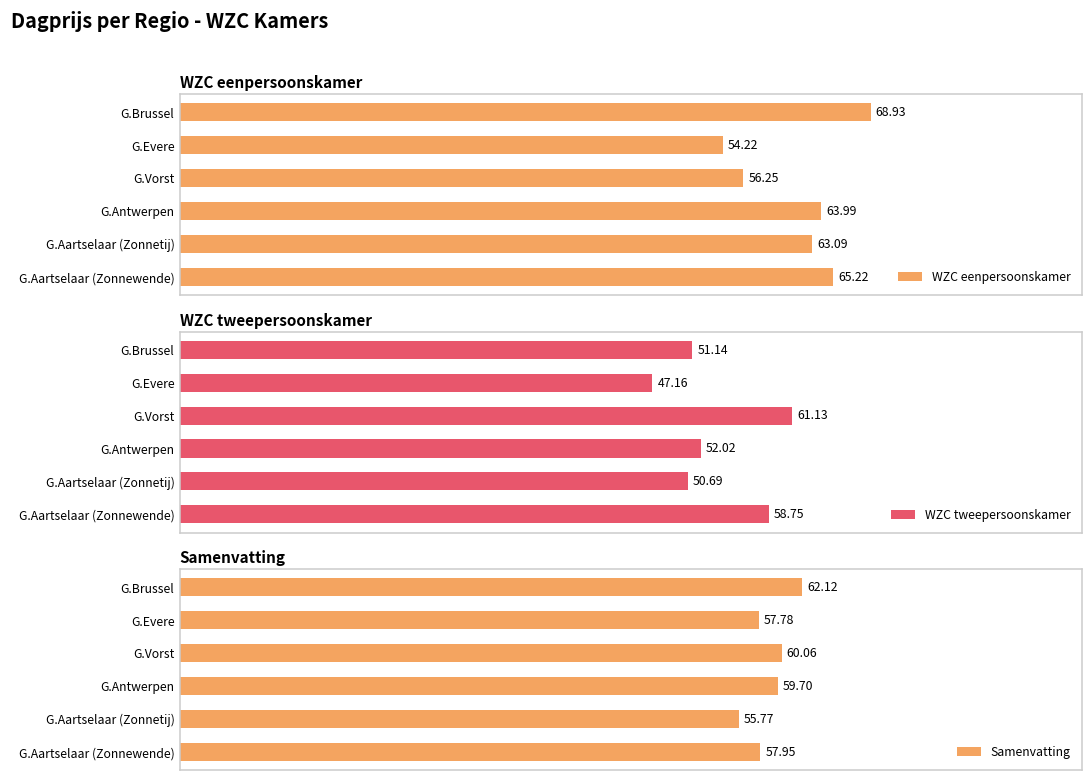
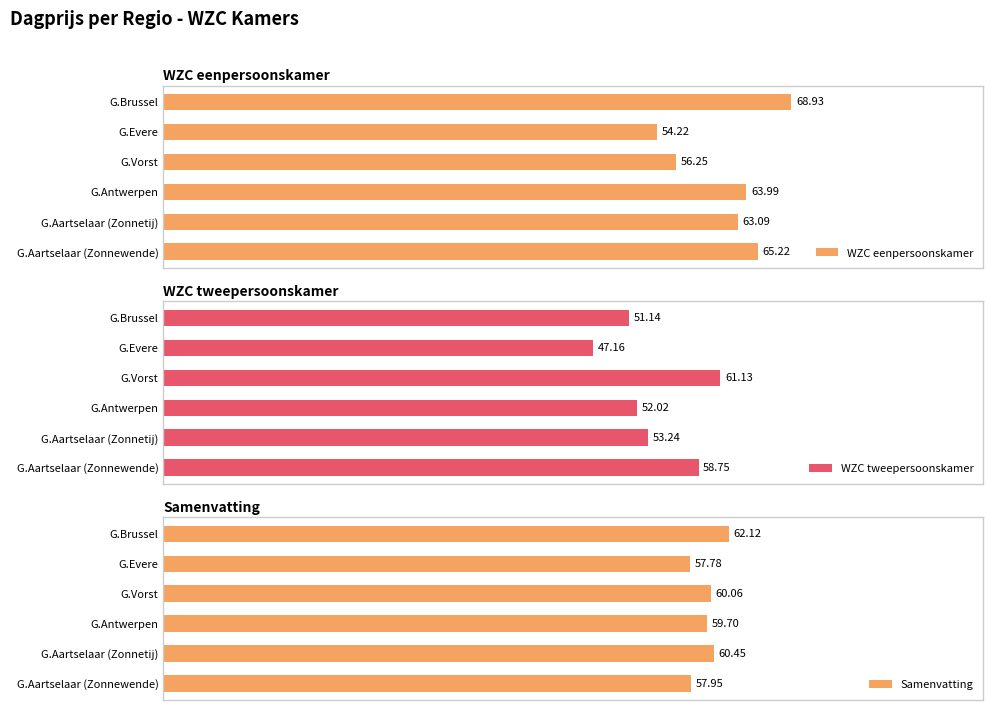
  {
    "WZC eenpersoonskamer": {
      "G.Brussel": 68.93,
      "G.Evere": 54.22,
      "G.Vorst": 56.25,
      "G.Antwerpen": 63.99,
      "G.Aartselaar (Zonnetij)": 63.09,
      "G.Aartselaar (Zonnewende)": 65.22
    },
    "WZC tweepersoonskamer": {
      "G.Brussel": 51.14,
      "G.Evere": 47.16,
      "G.Vorst": 61.13,
      "G.Antwerpen": 52.02,
-     "G.Aartselaar (Zonnetij)": 50.69,
+     "G.Aartselaar (Zonnetij)": 53.24,
      "G.Aartselaar (Zonnewende)": 58.75
    },
    "Samenvatting": {
      "G.Brussel": 62.12,
      "G.Evere": 57.78,
      "G.Vorst": 60.06,
      "G.Antwerpen": 59.70,
-     "G.Aartselaar (Zonnetij)": 55.77,
+     "G.Aartselaar (Zonnetij)": 60.45,
      "G.Aartselaar (Zonnewende)": 57.95
    }
  }
